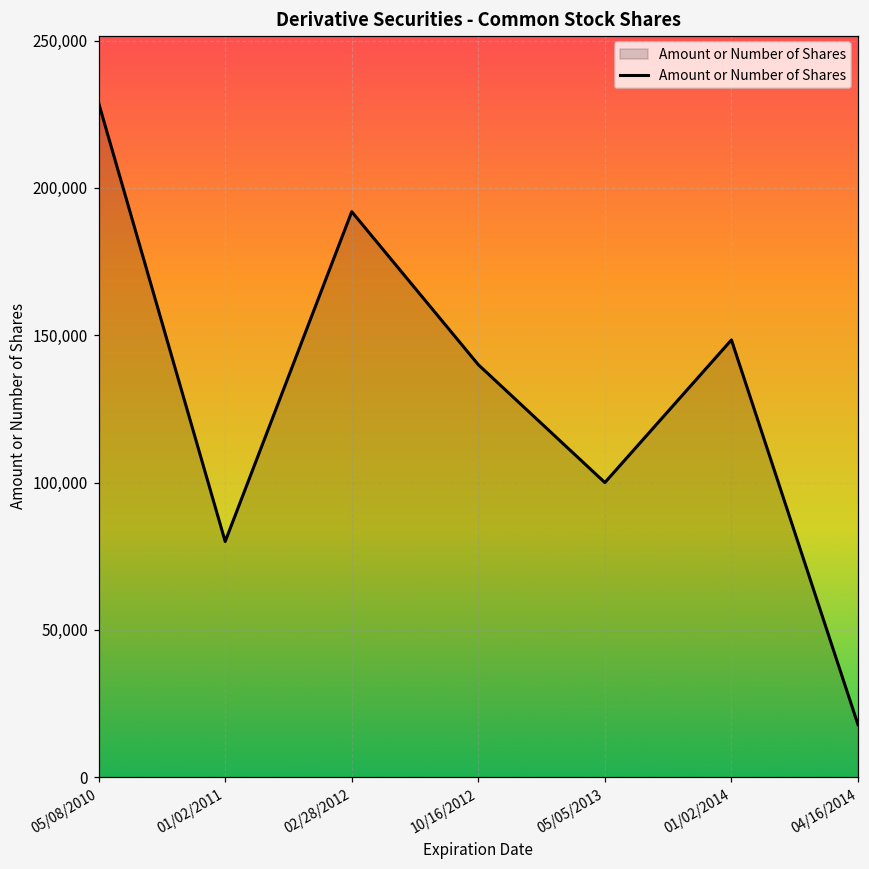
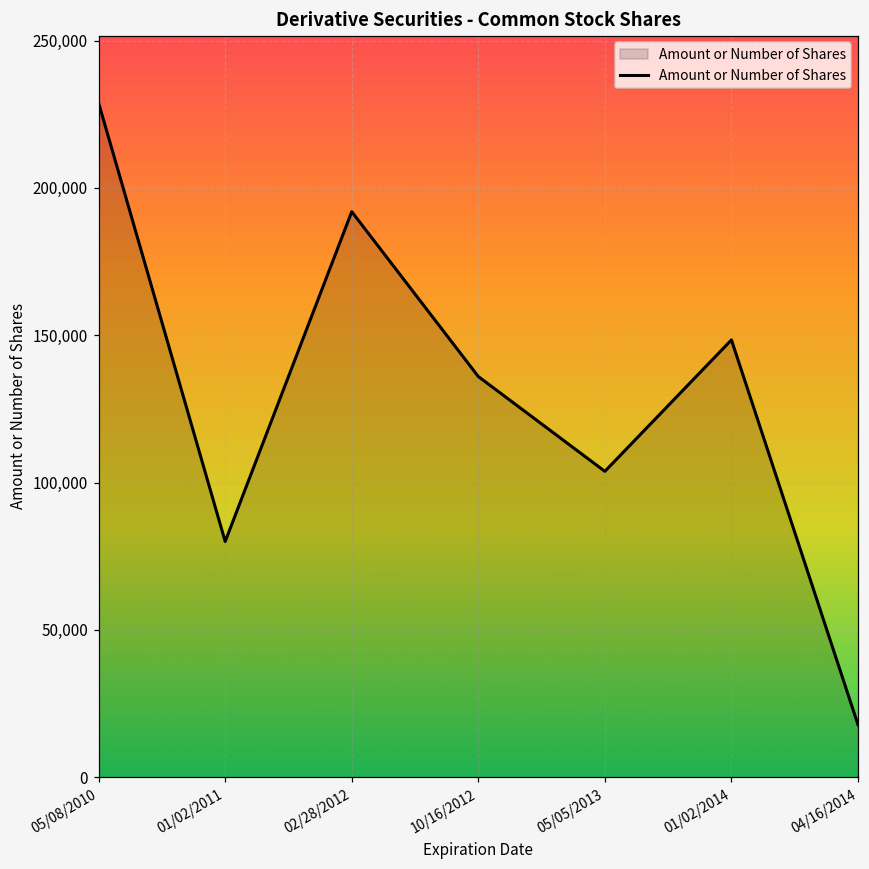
  {
    "05/08/2010": "229,000",
    "01/02/2011": "80,000",
    "02/28/2012": "192,000",
-   "10/16/2012": "140,000",
-   "05/05/2013": "100,000",
+   "10/16/2012": "136,000",
+   "05/05/2013": "104,000",
    "01/02/2014": "148,000",
    "04/16/2014": "18,000"
  }
